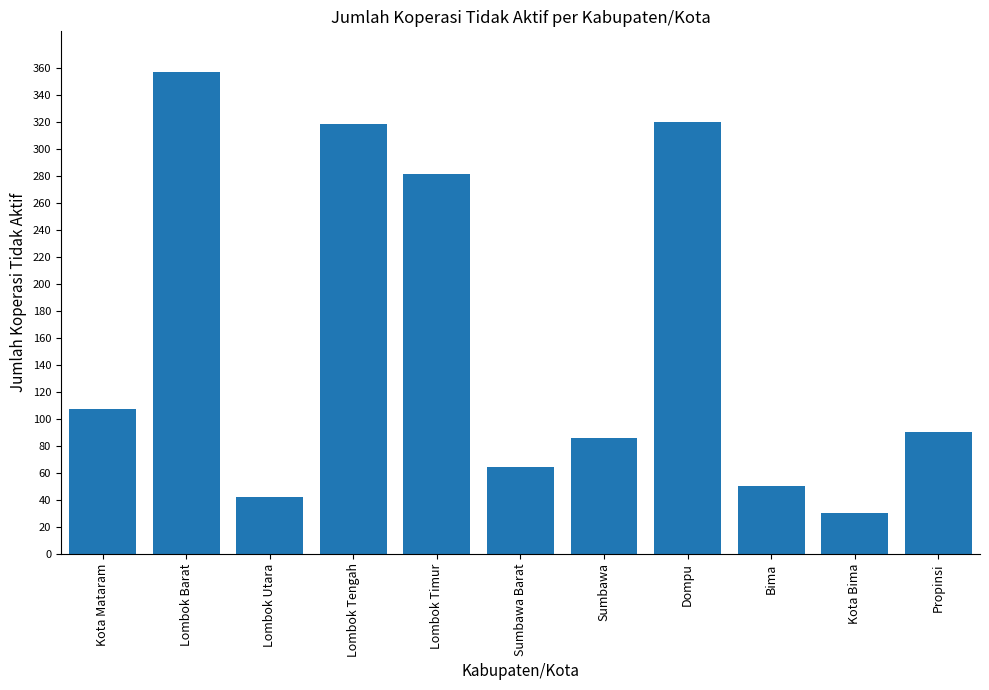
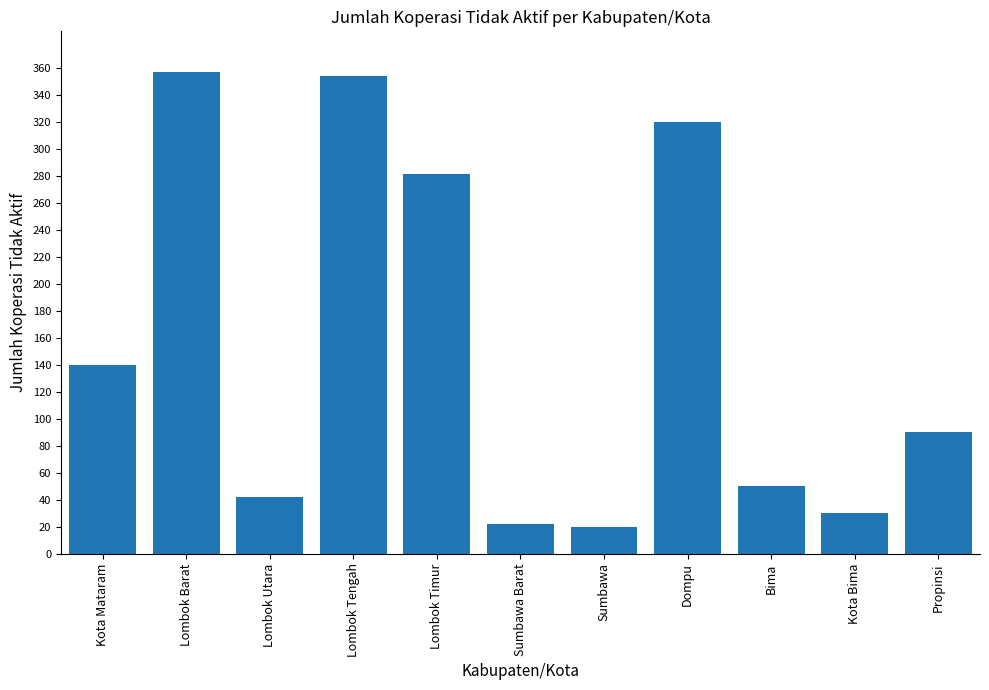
  {
-   "Kota Mataram": 107,
+   "Kota Mataram": 140,
    "Lombok Barat": 357,
    "Lombok Utara": 42,
-   "Lombok Tengah": 318,
+   "Lombok Tengah": 354,
    "Lombok Timur": 281,
-   "Sumbawa Barat": 64,
-   "Sumbawa": 86,
+   "Sumbawa Barat": 22,
+   "Sumbawa": 20,
    "Dompu": 320,
    "Bima": 50,
    "Kota Bima": 30,
    "Propinsi": 90
  }
